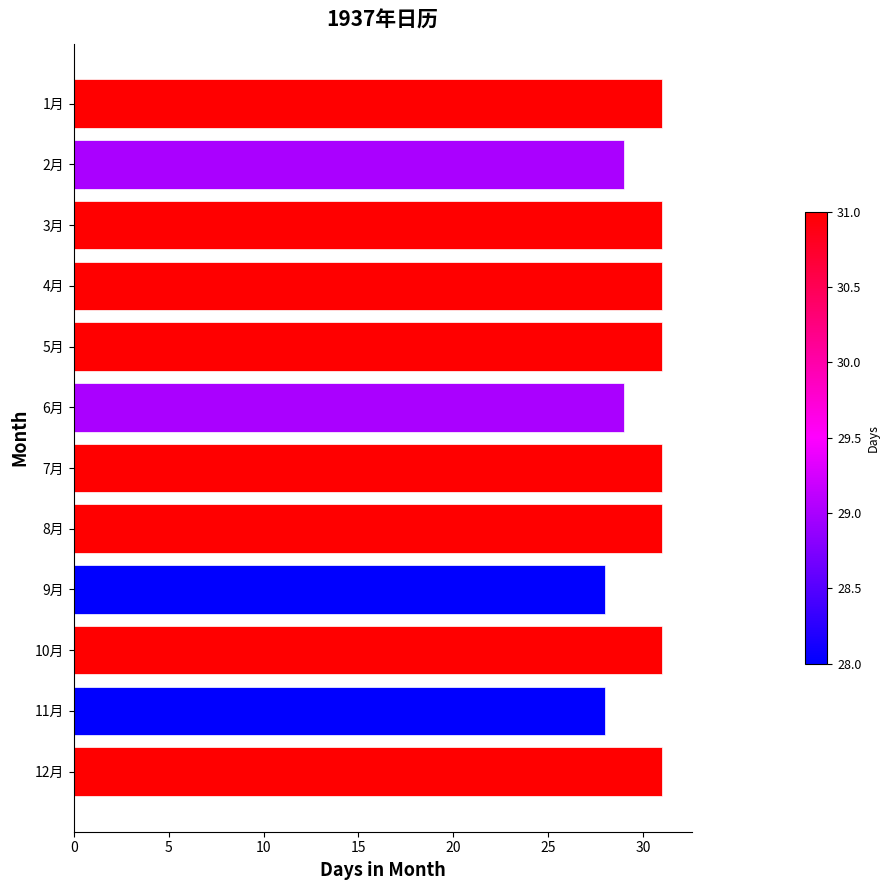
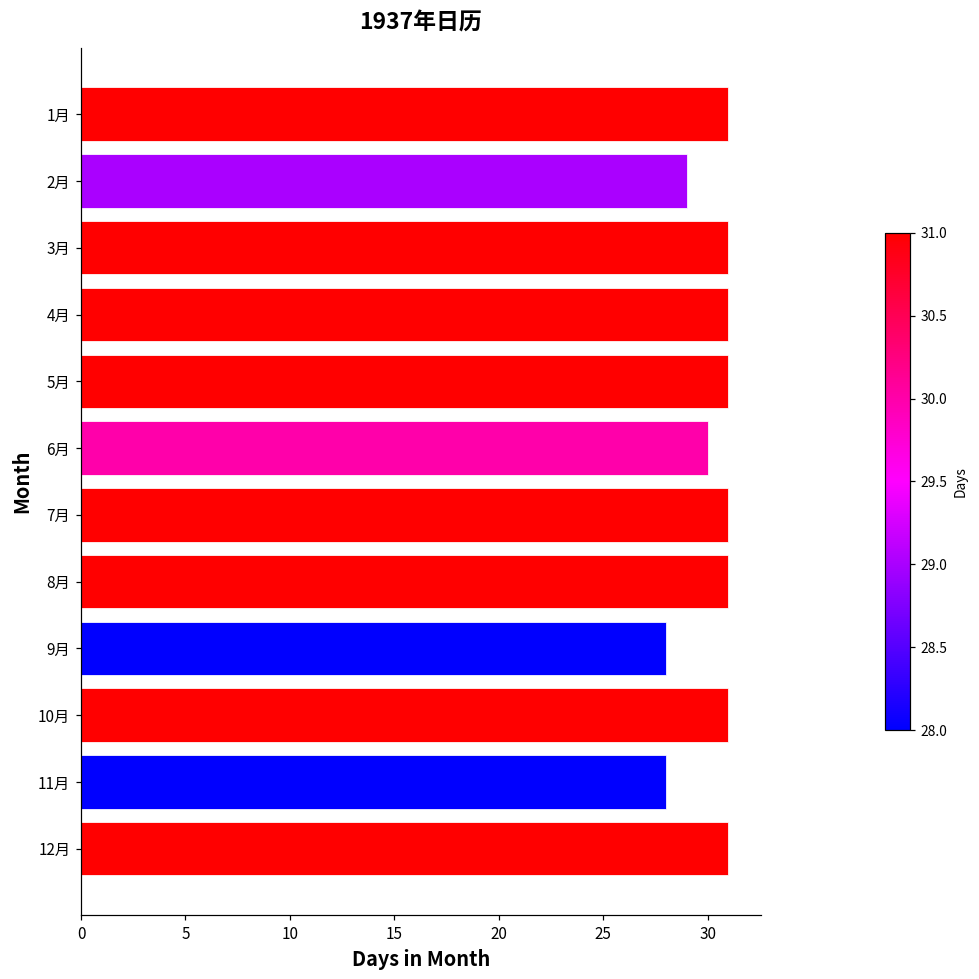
  {
    "1月": 31,
    "2月": 29,
    "3月": 31,
    "4月": 31,
    "5月": 31,
-   "6月": 29,
+   "6月": 30,
    "7月": 31,
    "8月": 31,
    "9月": 28,
    "10月": 31,
    "11月": 28,
    "12月": 31
  }
